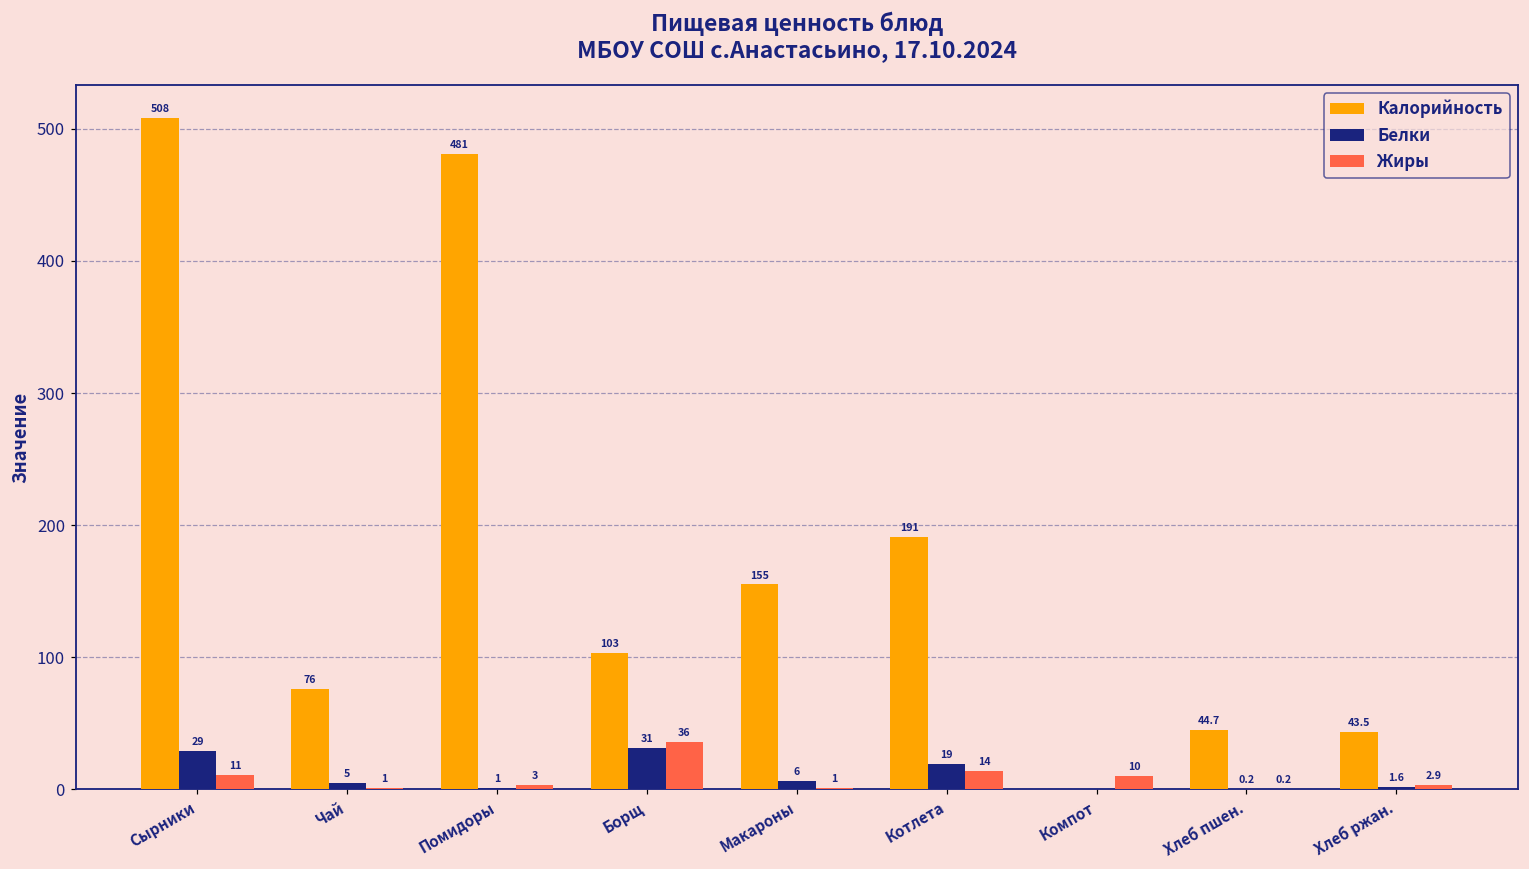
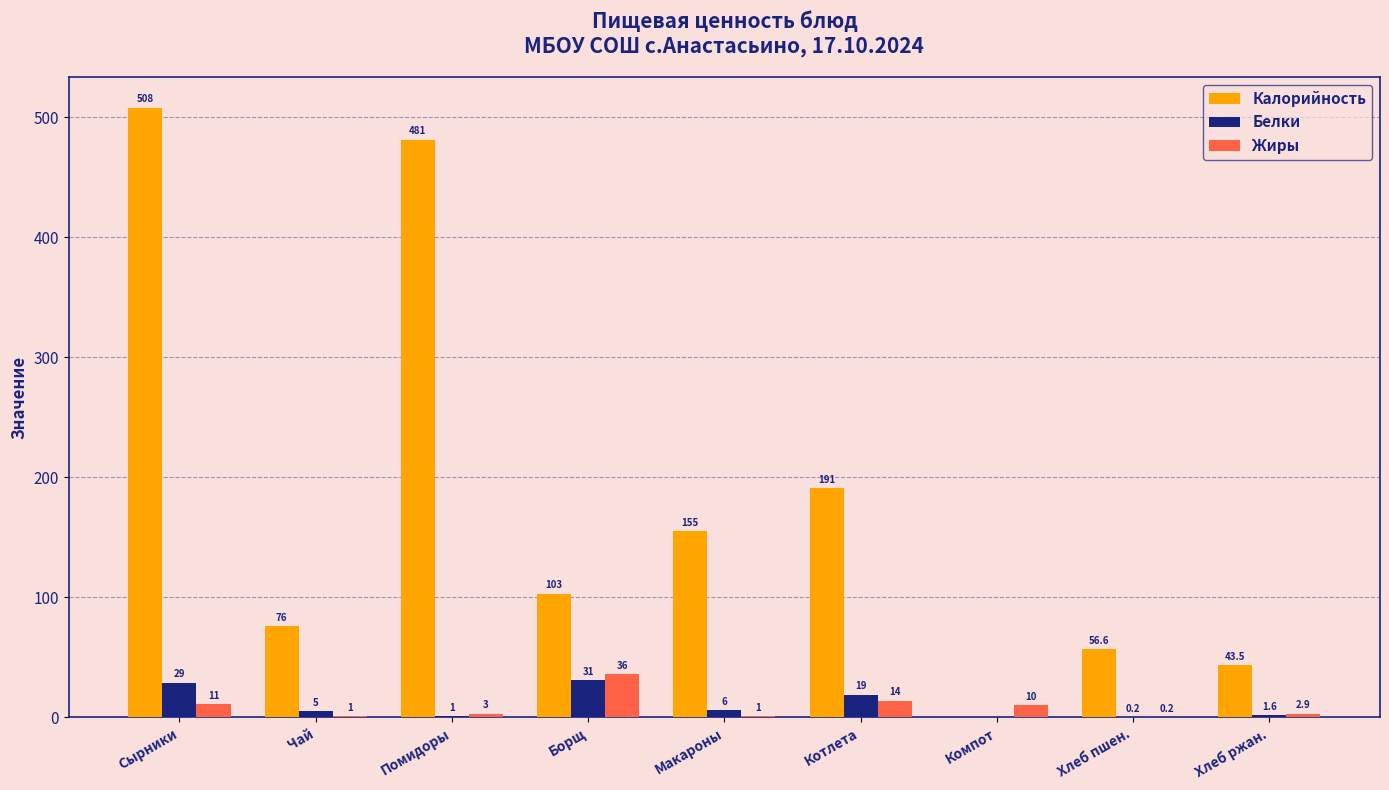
  {
    "Калорийность": {
      "Сырники": 508,
      "Чай": 76,
      "Помидоры": 481,
      "Борщ": 103,
      "Макароны": 155,
      "Котлета": 191,
-     "Хлеб пшен.": 44.7,
+     "Хлеб пшен.": 56.6,
      "Хлеб ржан.": 43.5
    },
    "Белки": {
      "Сырники": 29,
      "Чай": 5,
      "Помидоры": 1,
      "Борщ": 31,
      "Макароны": 6,
      "Котлета": 19,
      "Хлеб пшен.": 0.2,
      "Хлеб ржан.": 1.6
    },
    "Жиры": {
      "Сырники": 11,
      "Чай": 1,
      "Помидоры": 3,
      "Борщ": 36,
      "Макароны": 1,
      "Котлета": 14,
      "Компот": 10,
      "Хлеб пшен.": 0.2,
      "Хлеб ржан.": 2.9
    }
  }
